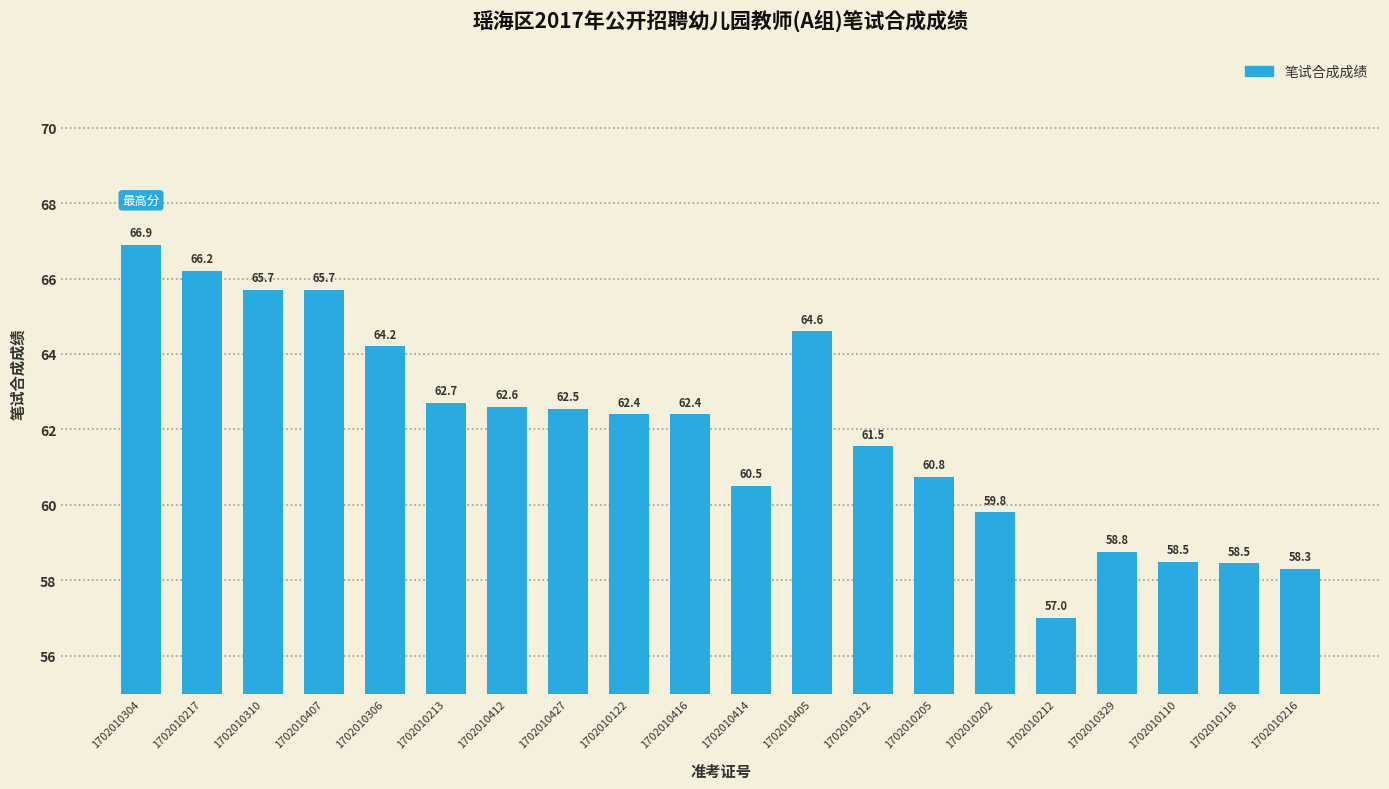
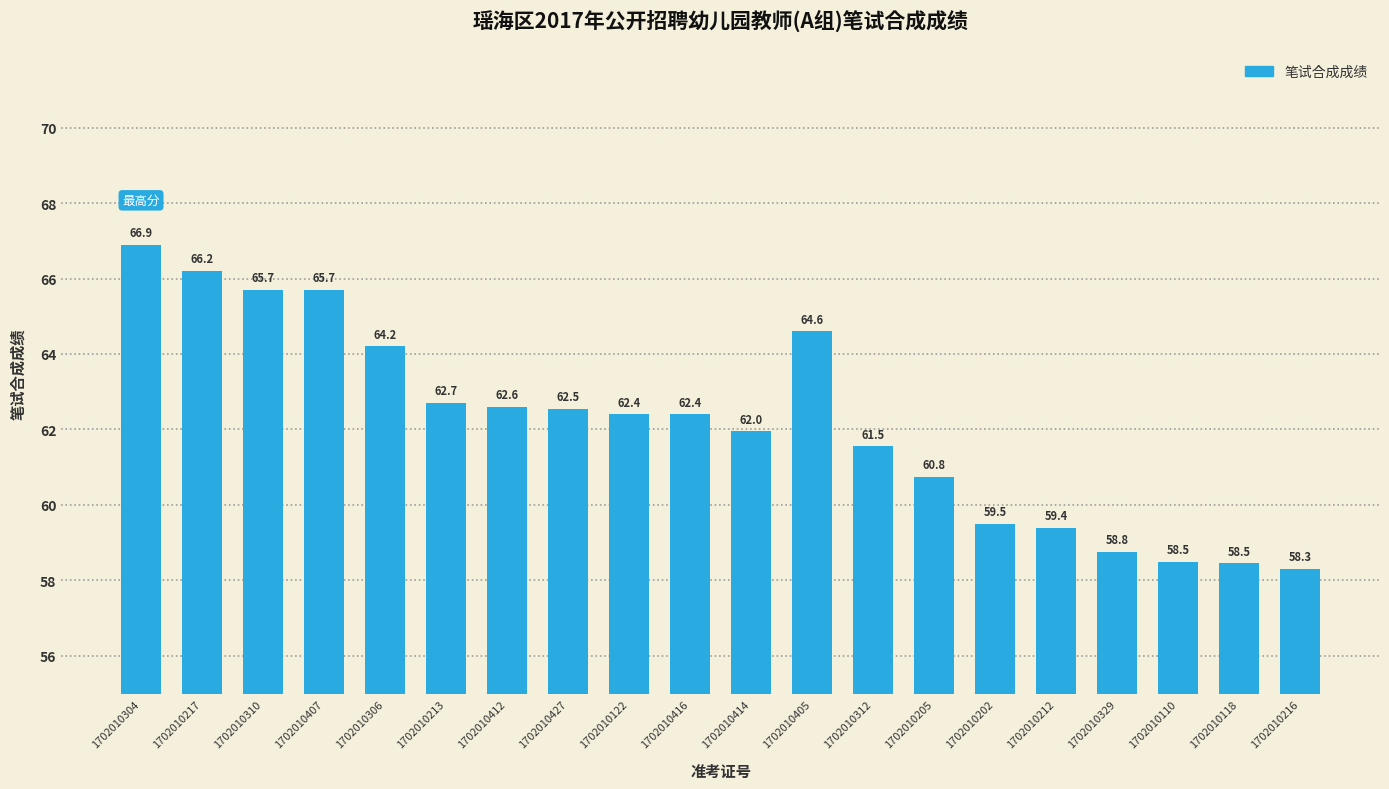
  {
    "1702010304": 66.9,
    "1702010217": 66.2,
    "1702010310": 65.7,
    "1702010407": 65.7,
    "1702010306": 64.2,
    "1702010213": 62.7,
    "1702010412": 62.6,
    "1702010427": 62.5,
    "1702010122": 62.4,
    "1702010416": 62.4,
-   "1702010414": 60.5,
+   "1702010414": 62.0,
    "1702010405": 64.6,
    "1702010312": 61.5,
    "1702010205": 60.8,
-   "1702010202": 59.8,
-   "1702010212": 57.0,
+   "1702010202": 59.5,
+   "1702010212": 59.4,
    "1702010329": 58.8,
    "1702010110": 58.5,
    "1702010118": 58.5,
    "1702010216": 58.3
  }
